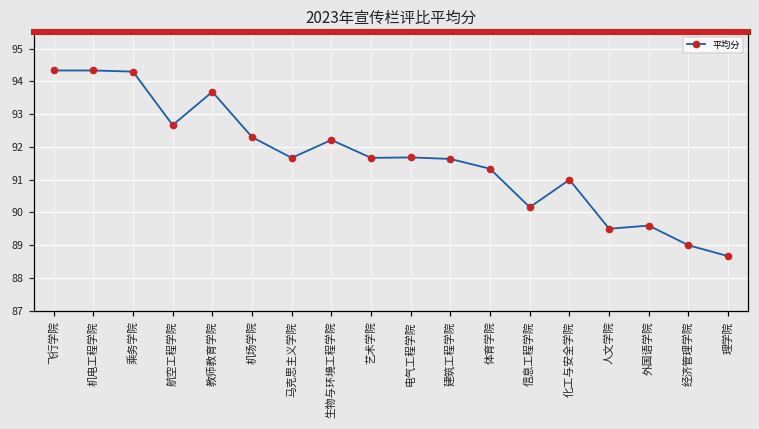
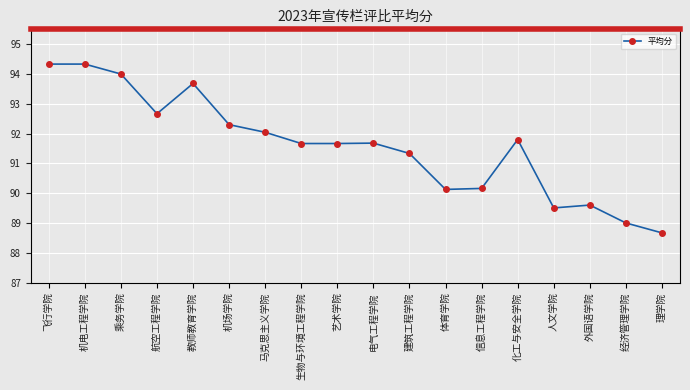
  {
    "飞行学院": 94.3,
    "机电工程学院": 94.3,
-   "乘务学院": 94.3,
+   "乘务学院": 94.0,
    "航空工程学院": 92.7,
    "教师教育学院": 93.7,
    "机场学院": 92.3,
-   "马克思主义学院": 91.7,
-   "生物与环境工程学院": 92.2,
+   "马克思主义学院": 92.0,
+   "生物与环境工程学院": 91.7,
    "艺术学院": 91.7,
    "电气工程学院": 91.7,
-   "建筑工程学院": 91.6,
-   "体育学院": 91.3,
+   "建筑工程学院": 91.3,
+   "体育学院": 90.1,
    "信息工程学院": 90.2,
-   "化工与安全学院": 91.0,
+   "化工与安全学院": 91.8,
    "人文学院": 89.5,
    "外国语学院": 89.6,
    "经济管理学院": 89.0,
    "理学院": 88.7
  }
